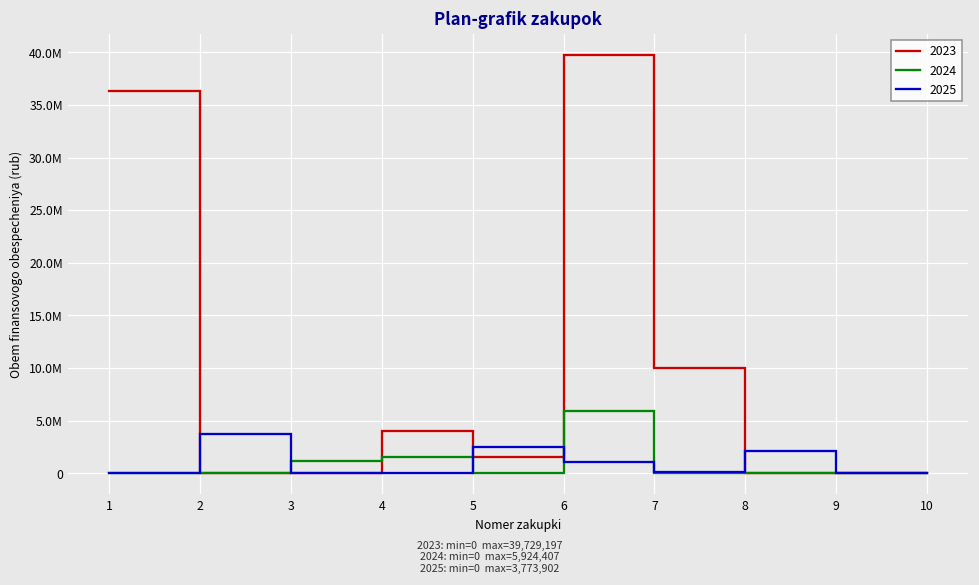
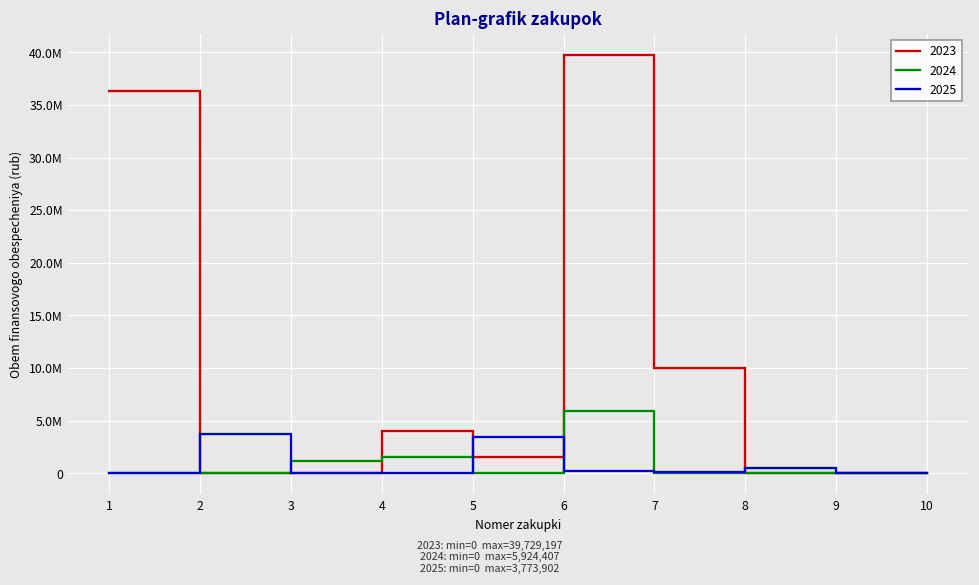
  {
    "2023": {
      "1": 36000000,
      "4": 4000000,
      "5": 2000000,
      "6": 40000000,
      "7": 10000000
    },
    "2024": {
      "3": 1000000,
      "4": 2000000,
      "5": 0,
      "6": 6000000
    },
    "2025": {
      "2": 4000000,
      "4": 0,
-     "5": 2500000,
-     "6": 1000000,
-     "8": 2000000
+     "5": 3400000,
+     "6": 0,
+     "8": 1000000
    }
  }
